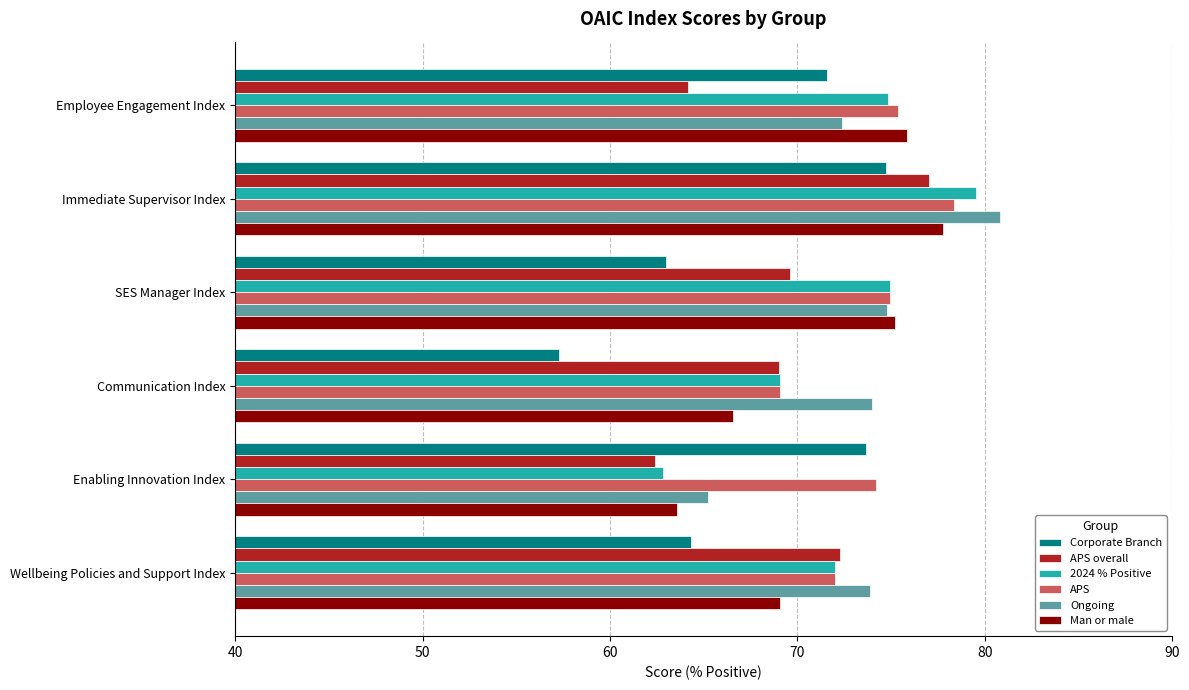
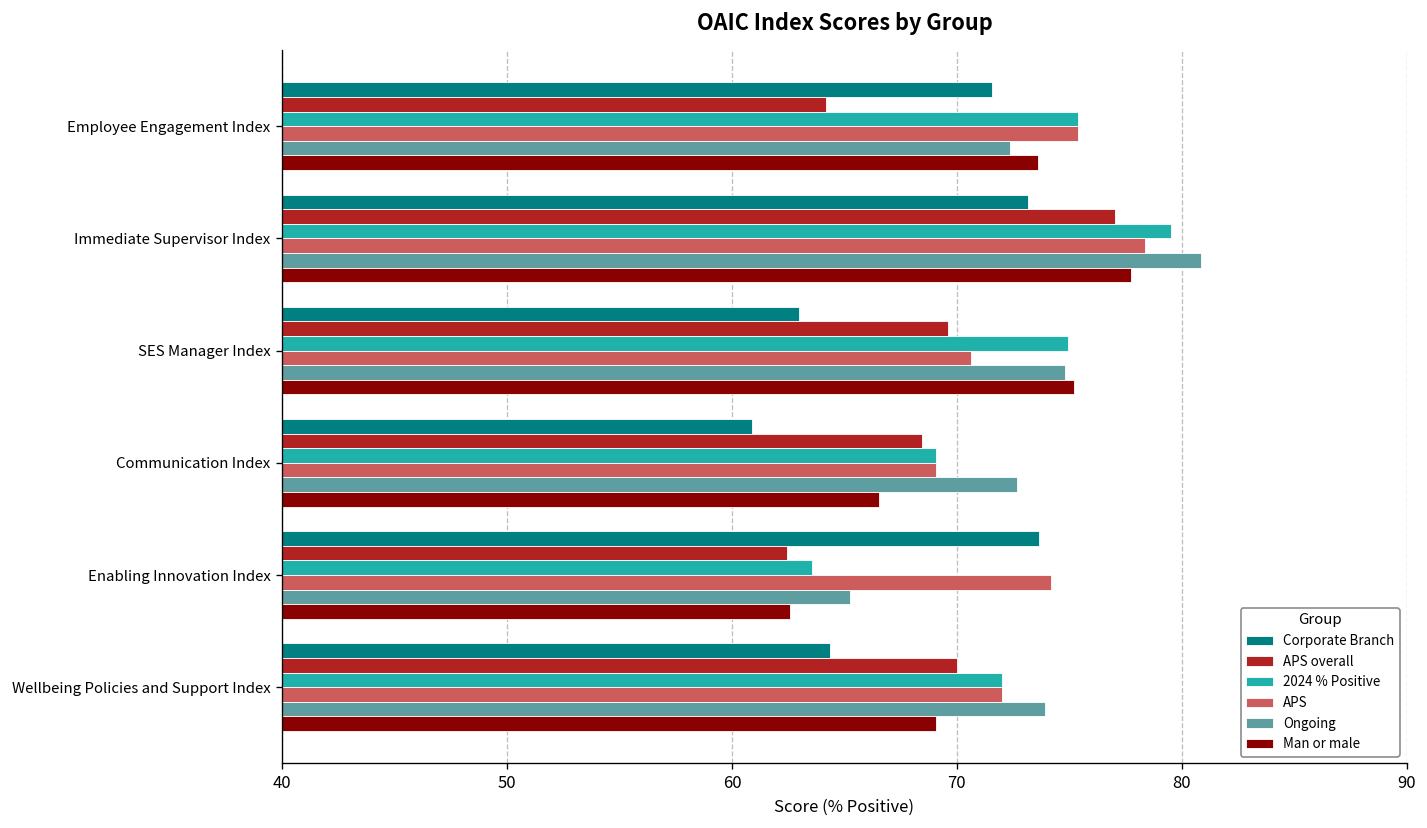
  {
    "Corporate Branch": {
      "Employee Engagement Index": 71.6,
-     "Immediate Supervisor Index": 74.7,
+     "Immediate Supervisor Index": 73.2,
      "SES Manager Index": 63.0,
-     "Communication Index": 57.3,
+     "Communication Index": 60.9,
      "Enabling Innovation Index": 73.7,
      "Wellbeing Policies and Support Index": 64.3
    },
    "APS overall": {
      "Employee Engagement Index": 64.2,
      "Immediate Supervisor Index": 77.0,
      "SES Manager Index": 69.6,
-     "Communication Index": 69.0,
+     "Communication Index": 68.4,
      "Enabling Innovation Index": 62.4,
-     "Wellbeing Policies and Support Index": 72.2
+     "Wellbeing Policies and Support Index": 70.0
    },
    "2024 % Positive": {
-     "Employee Engagement Index": 74.8,
+     "Employee Engagement Index": 75.4,
      "Immediate Supervisor Index": 79.5,
      "SES Manager Index": 75.0,
      "Communication Index": 69.1,
-     "Enabling Innovation Index": 62.8,
+     "Enabling Innovation Index": 63.5,
      "Wellbeing Policies and Support Index": 72.0
    },
    "APS": {
      "Employee Engagement Index": 75.4,
      "Immediate Supervisor Index": 78.3,
-     "SES Manager Index": 75.0,
+     "SES Manager Index": 70.6,
      "Communication Index": 69.1,
      "Enabling Innovation Index": 74.2,
      "Wellbeing Policies and Support Index": 72.0
    },
    "Ongoing": {
      "Employee Engagement Index": 72.4,
      "Immediate Supervisor Index": 80.8,
      "SES Manager Index": 74.8,
-     "Communication Index": 74.0,
+     "Communication Index": 72.7,
      "Enabling Innovation Index": 65.2,
      "Wellbeing Policies and Support Index": 73.9
    },
    "Man or male": {
-     "Employee Engagement Index": 75.8,
+     "Employee Engagement Index": 73.6,
      "Immediate Supervisor Index": 77.7,
      "SES Manager Index": 75.2,
      "Communication Index": 66.5,
-     "Enabling Innovation Index": 63.6,
+     "Enabling Innovation Index": 62.6,
      "Wellbeing Policies and Support Index": 69.1
    }
  }
